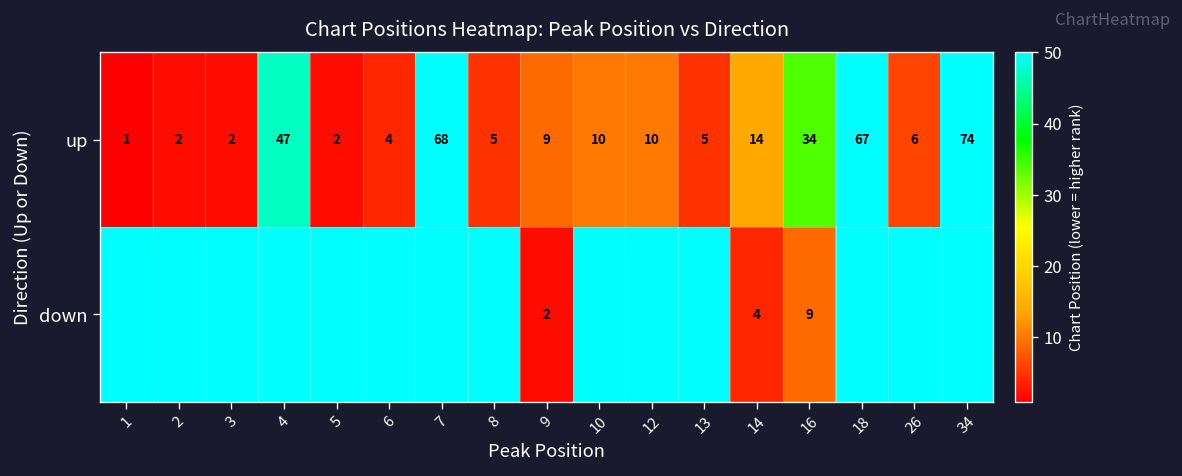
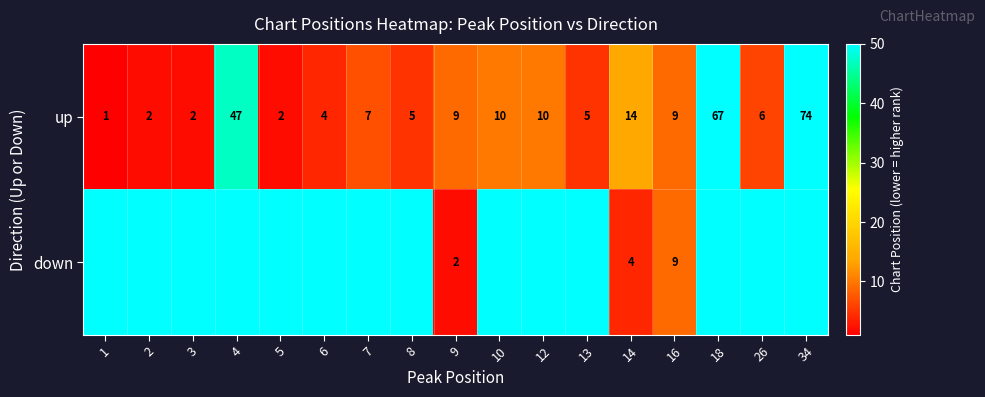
  {
    "up": {
      "1": 1,
      "2": 2,
      "3": 2,
      "4": 47,
      "5": 2,
      "6": 4,
-     "7": 68,
+     "7": 7,
      "8": 5,
      "9": 9,
      "10": 10,
      "12": 10,
      "13": 5,
      "14": 14,
-     "16": 34,
+     "16": 9,
      "18": 67,
      "26": 6,
      "34": 74
    },
    "down": {
      "9": 2,
      "14": 4,
      "16": 9
    }
  }
